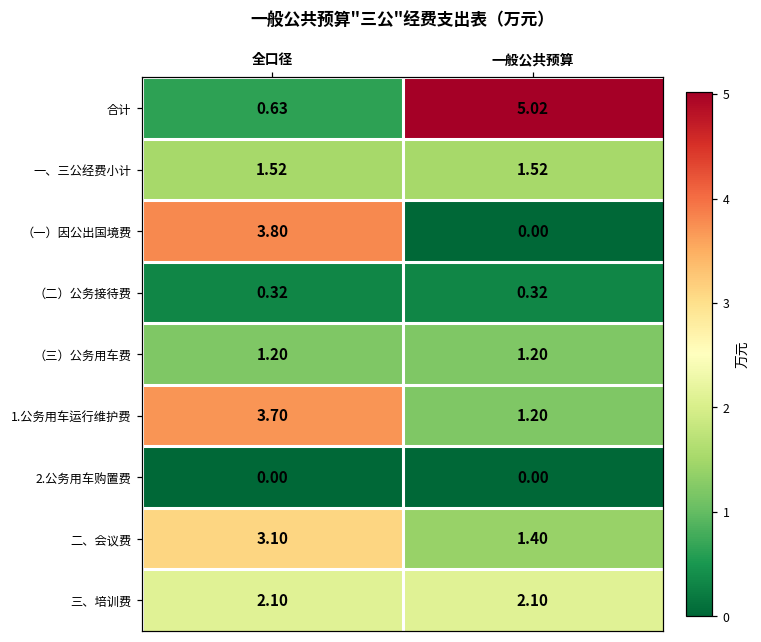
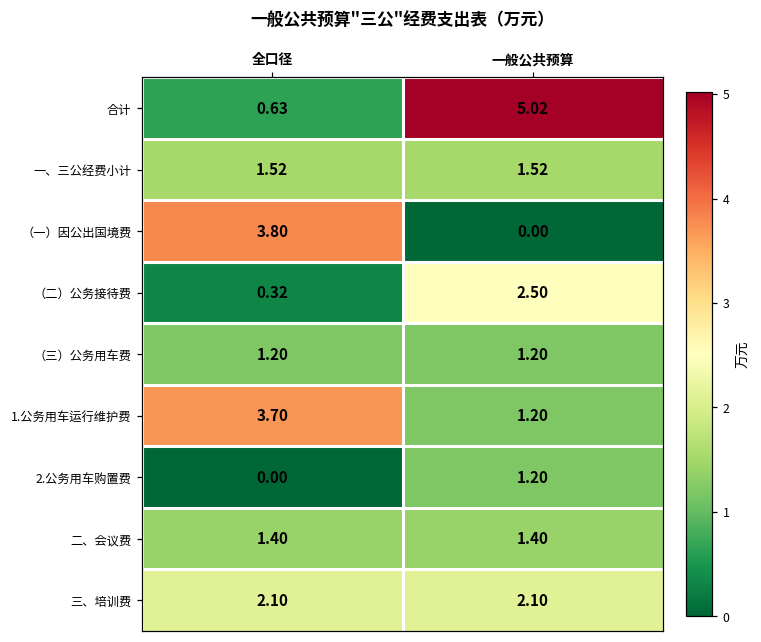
  {
    "合计": {
      "全口径": 0.63,
      "一般公共预算": 5.02
    },
    "一、三公经费小计": {
      "全口径": 1.52,
      "一般公共预算": 1.52
    },
    "（一）因公出国境费": {
      "全口径": 3.80,
      "一般公共预算": 0.00
    },
    "（二）公务接待费": {
      "全口径": 0.32,
-     "一般公共预算": 0.32
+     "一般公共预算": 2.50
    },
    "（三）公务用车费": {
      "全口径": 1.20,
      "一般公共预算": 1.20
    },
    "1.公务用车运行维护费": {
      "全口径": 3.70,
      "一般公共预算": 1.20
    },
    "2.公务用车购置费": {
      "全口径": 0.00,
-     "一般公共预算": 0.00
+     "一般公共预算": 1.20
    },
    "二、会议费": {
-     "全口径": 3.10,
+     "全口径": 1.40,
      "一般公共预算": 1.40
    },
    "三、培训费": {
      "全口径": 2.10,
      "一般公共预算": 2.10
    }
  }
